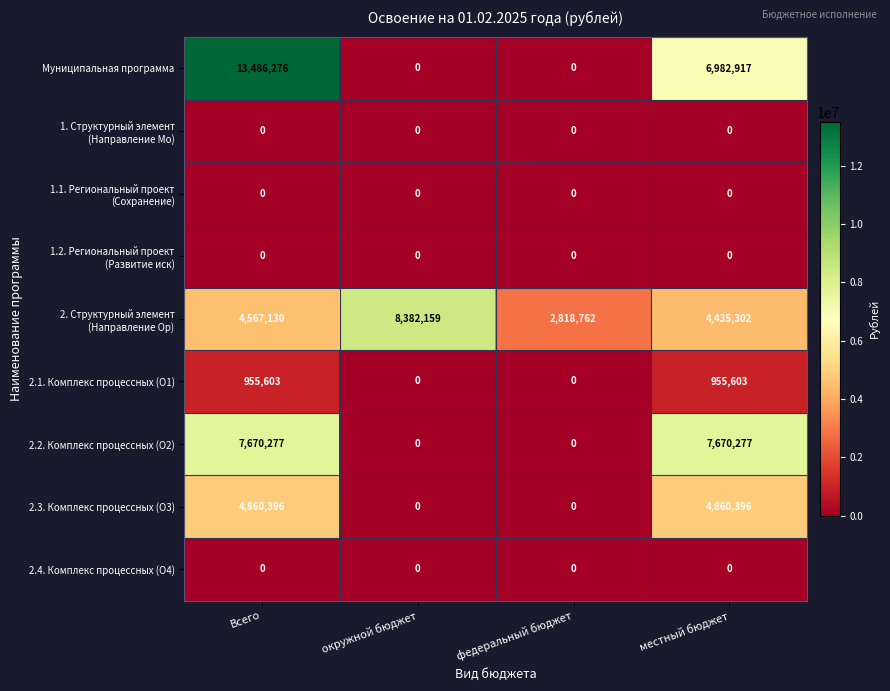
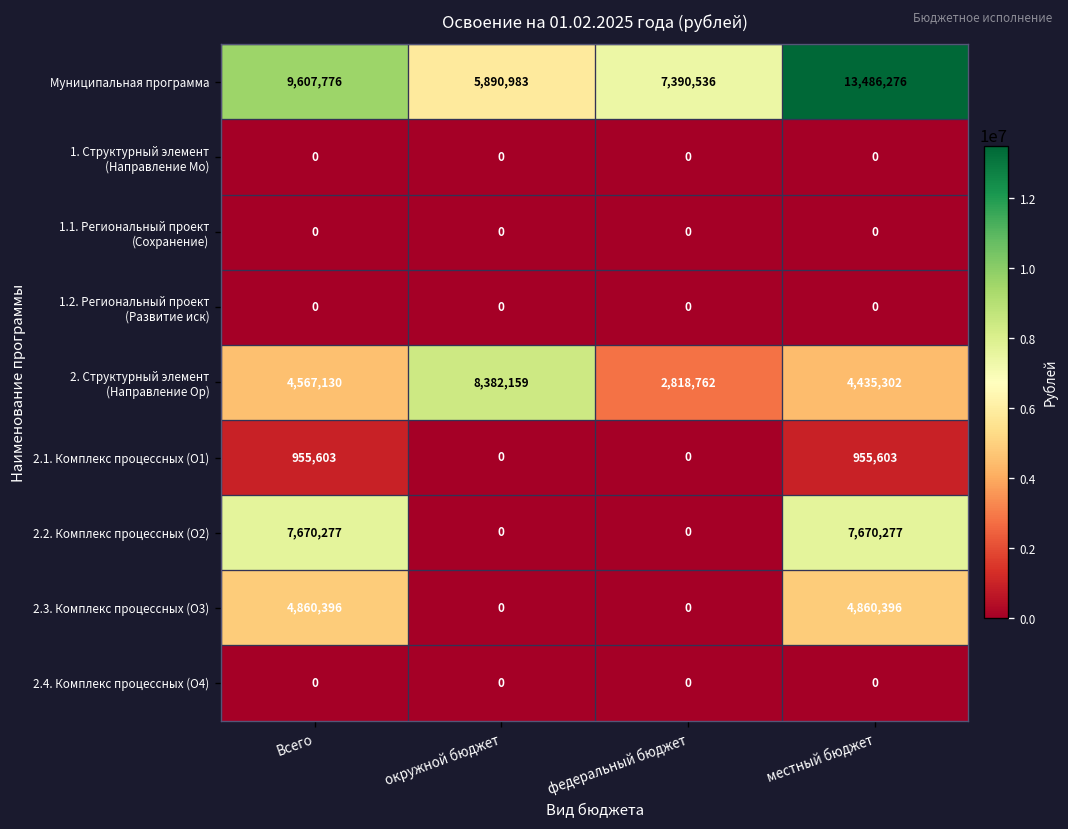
  {
    "Муниципальная программа": {
-     "Всего": "13,486,276",
-     "окружной бюджет": "0",
-     "федеральный бюджет": "0",
-     "местный бюджет": "6,982,917"
+     "Всего": "9,607,776",
+     "окружной бюджет": "5,890,983",
+     "федеральный бюджет": "7,390,536",
+     "местный бюджет": "13,486,276"
    },
    "1. Структурный элемент (Направление Мо)": {
      "Всего": "0",
      "окружной бюджет": "0",
      "федеральный бюджет": "0",
      "местный бюджет": "0"
    },
    "1.1. Региональный проект (Сохранение)": {
      "Всего": "0",
      "окружной бюджет": "0",
      "федеральный бюджет": "0",
      "местный бюджет": "0"
    },
    "1.2. Региональный проект (Развитие иск)": {
      "Всего": "0",
      "окружной бюджет": "0",
      "федеральный бюджет": "0",
      "местный бюджет": "0"
    },
    "2. Структурный элемент (Направление Ор)": {
      "Всего": "4,567,130",
      "окружной бюджет": "8,382,159",
      "федеральный бюджет": "2,818,762",
      "местный бюджет": "4,435,302"
    },
    "2.1. Комплекс процессных (О1)": {
      "Всего": "955,603",
      "окружной бюджет": "0",
      "федеральный бюджет": "0",
      "местный бюджет": "955,603"
    },
    "2.2. Комплекс процессных (О2)": {
      "Всего": "7,670,277",
      "окружной бюджет": "0",
      "федеральный бюджет": "0",
      "местный бюджет": "7,670,277"
    },
    "2.3. Комплекс процессных (О3)": {
      "Всего": "4,860,396",
      "окружной бюджет": "0",
      "федеральный бюджет": "0",
      "местный бюджет": "4,860,396"
    },
    "2.4. Комплекс процессных (О4)": {
      "Всего": "0",
      "окружной бюджет": "0",
      "федеральный бюджет": "0",
      "местный бюджет": "0"
    }
  }
